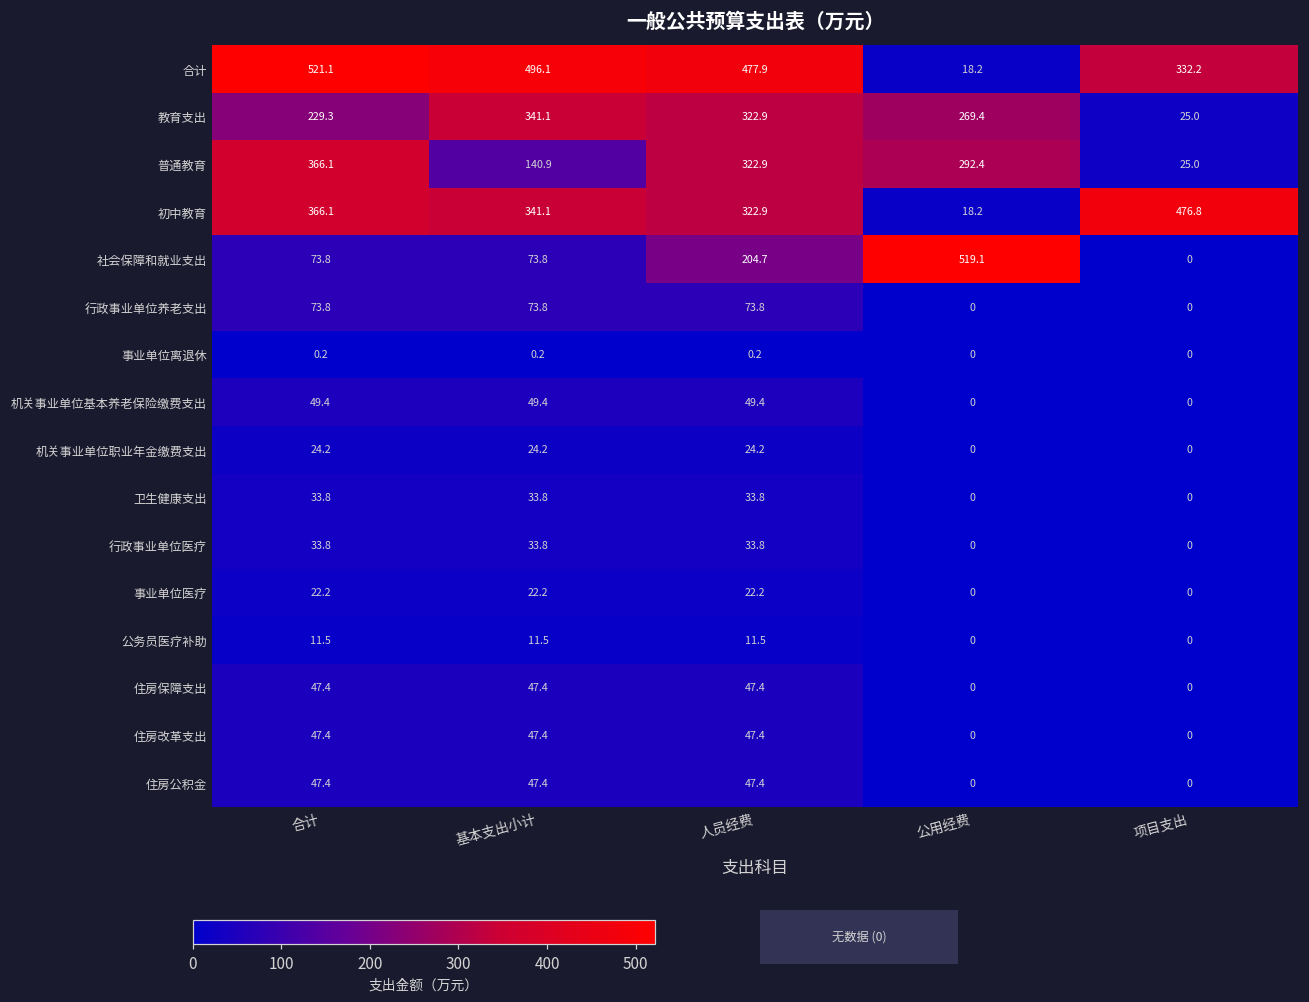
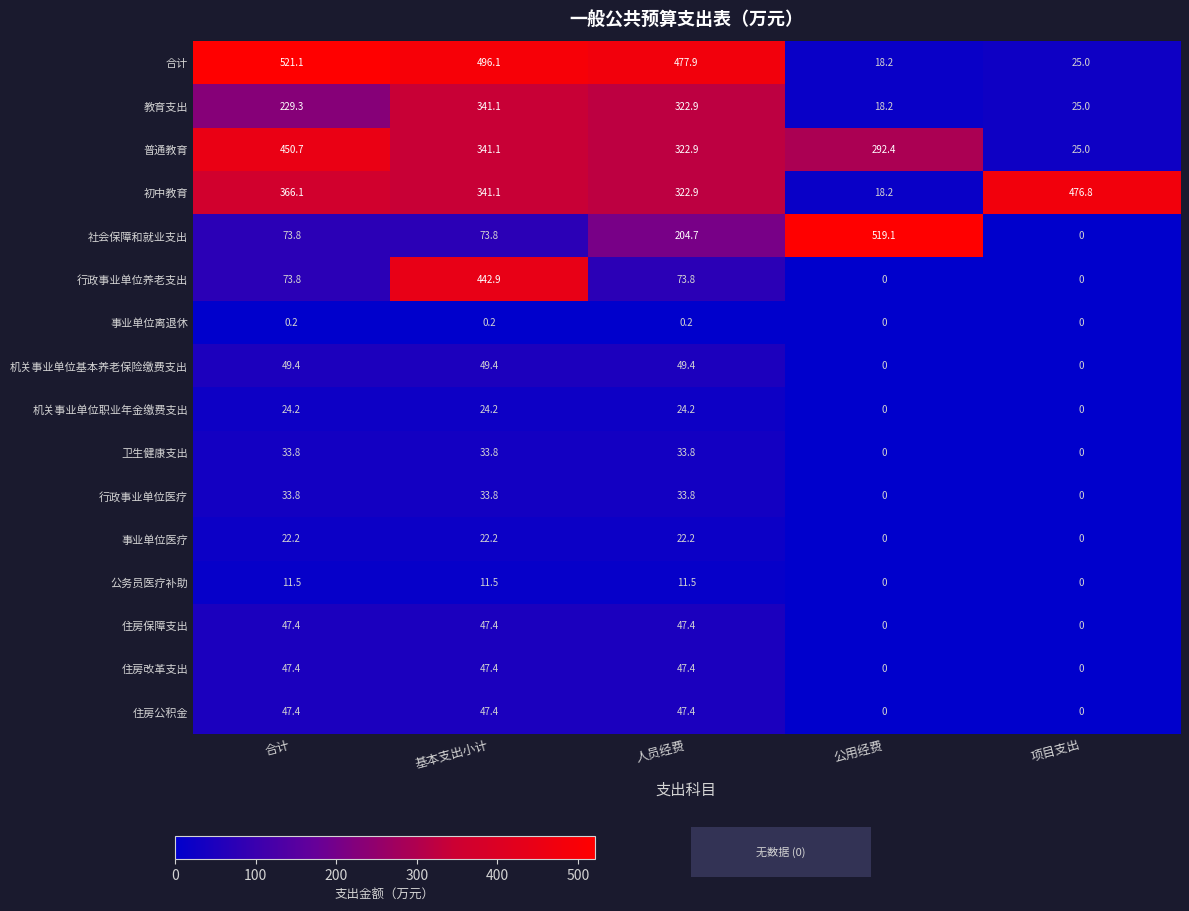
  {
    "合计": {
      "合计": 521.1,
      "基本支出小计": 496.1,
      "人员经费": 477.9,
      "公用经费": 18.2,
-     "项目支出": 332.2
+     "项目支出": 25.0
    },
    "教育支出": {
      "合计": 229.3,
      "基本支出小计": 341.1,
      "人员经费": 322.9,
-     "公用经费": 269.4,
+     "公用经费": 18.2,
      "项目支出": 25.0
    },
    "普通教育": {
-     "合计": 366.1,
-     "基本支出小计": 140.9,
+     "合计": 450.7,
+     "基本支出小计": 341.1,
      "人员经费": 322.9,
      "公用经费": 292.4,
      "项目支出": 25.0
    },
    "初中教育": {
      "合计": 366.1,
      "基本支出小计": 341.1,
      "人员经费": 322.9,
      "公用经费": 18.2,
      "项目支出": 476.8
    },
    "社会保障和就业支出": {
      "合计": 73.8,
      "基本支出小计": 73.8,
      "人员经费": 204.7,
      "公用经费": 519.1,
      "项目支出": 0
    },
    "行政事业单位养老支出": {
      "合计": 73.8,
-     "基本支出小计": 73.8,
+     "基本支出小计": 442.9,
      "人员经费": 73.8,
      "公用经费": 0,
      "项目支出": 0
    },
    "事业单位离退休": {
      "合计": 0.2,
      "基本支出小计": 0.2,
      "人员经费": 0.2,
      "公用经费": 0,
      "项目支出": 0
    },
    "机关事业单位基本养老保险缴费支出": {
      "合计": 49.4,
      "基本支出小计": 49.4,
      "人员经费": 49.4,
      "公用经费": 0,
      "项目支出": 0
    },
    "机关事业单位职业年金缴费支出": {
      "合计": 24.2,
      "基本支出小计": 24.2,
      "人员经费": 24.2,
      "公用经费": 0,
      "项目支出": 0
    },
    "卫生健康支出": {
      "合计": 33.8,
      "基本支出小计": 33.8,
      "人员经费": 33.8,
      "公用经费": 0,
      "项目支出": 0
    },
    "行政事业单位医疗": {
      "合计": 33.8,
      "基本支出小计": 33.8,
      "人员经费": 33.8,
      "公用经费": 0,
      "项目支出": 0
    },
    "事业单位医疗": {
      "合计": 22.2,
      "基本支出小计": 22.2,
      "人员经费": 22.2,
      "公用经费": 0,
      "项目支出": 0
    },
    "公务员医疗补助": {
      "合计": 11.5,
      "基本支出小计": 11.5,
      "人员经费": 11.5,
      "公用经费": 0,
      "项目支出": 0
    },
    "住房保障支出": {
      "合计": 47.4,
      "基本支出小计": 47.4,
      "人员经费": 47.4,
      "公用经费": 0,
      "项目支出": 0
    },
    "住房改革支出": {
      "合计": 47.4,
      "基本支出小计": 47.4,
      "人员经费": 47.4,
      "公用经费": 0,
      "项目支出": 0
    },
    "住房公积金": {
      "合计": 47.4,
      "基本支出小计": 47.4,
      "人员经费": 47.4,
      "公用经费": 0,
      "项目支出": 0
    }
  }
